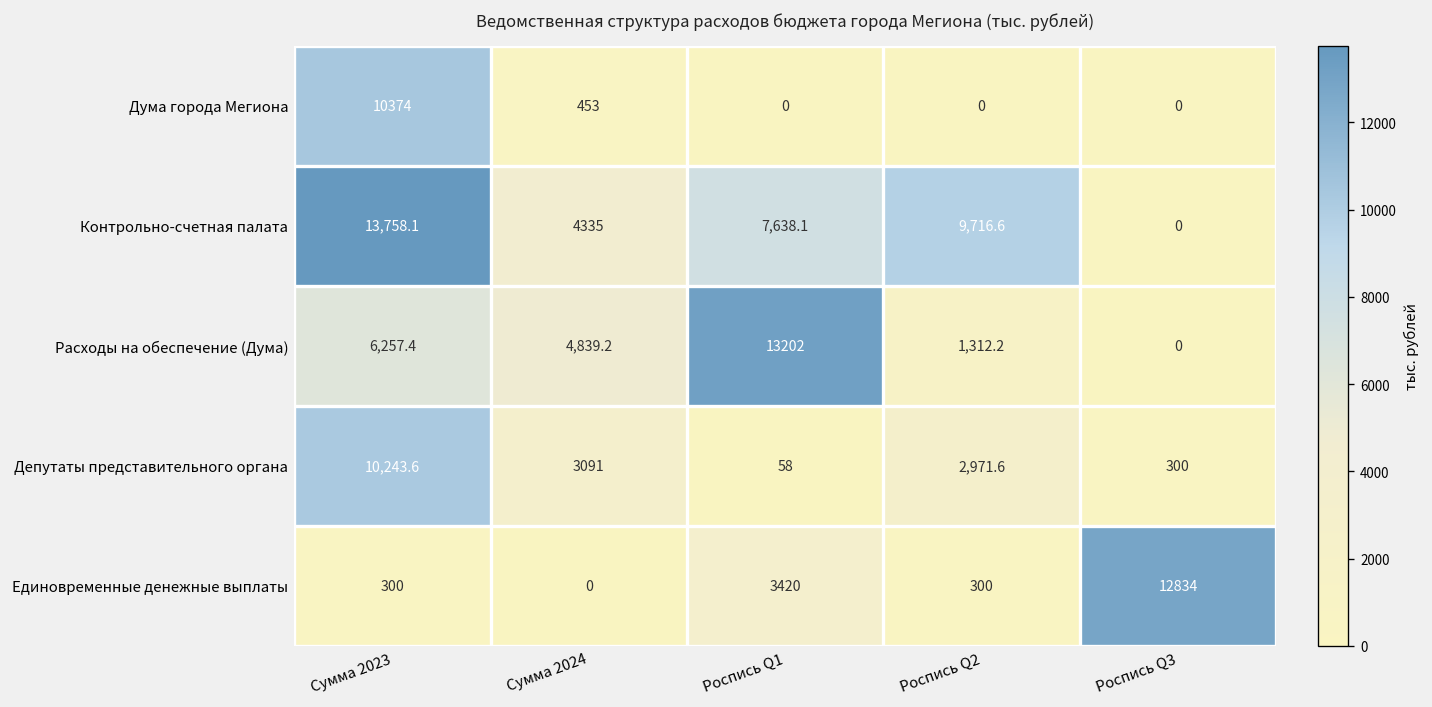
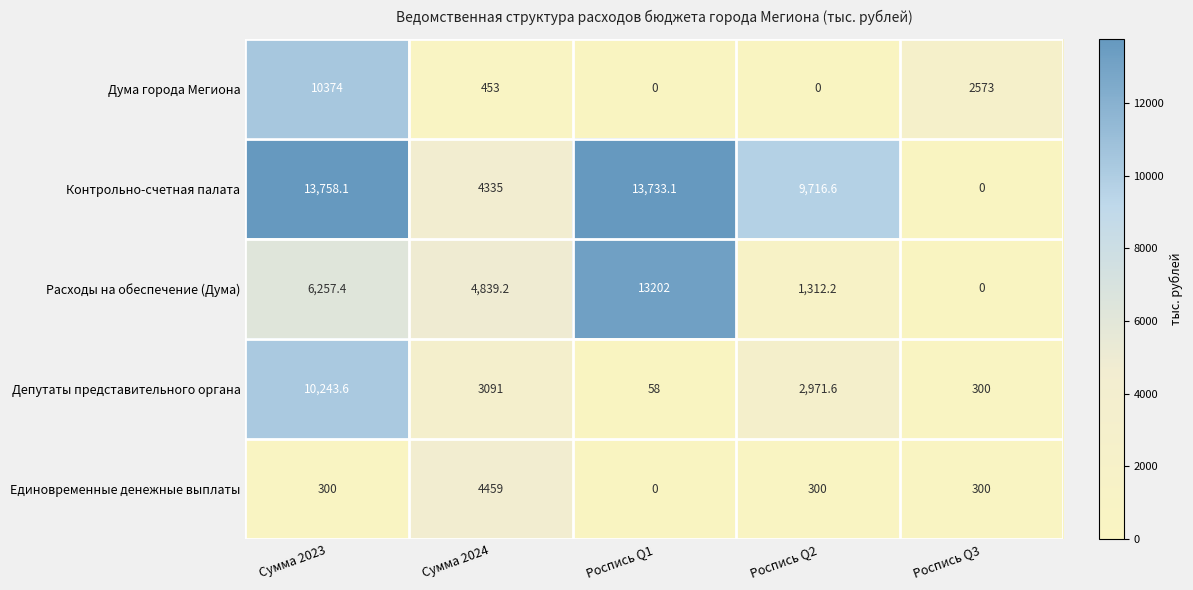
  {
    "Дума города Мегиона": {
      "Сумма 2023": "10374",
      "Сумма 2024": "453",
      "Роспись Q1": "0",
      "Роспись Q2": "0",
-     "Роспись Q3": "0"
+     "Роспись Q3": "2573"
    },
    "Контрольно-счетная палата": {
      "Сумма 2023": "13,758.1",
      "Сумма 2024": "4335",
-     "Роспись Q1": "7,638.1",
+     "Роспись Q1": "13,733.1",
      "Роспись Q2": "9,716.6",
      "Роспись Q3": "0"
    },
    "Расходы на обеспечение (Дума)": {
      "Сумма 2023": "6,257.4",
      "Сумма 2024": "4,839.2",
      "Роспись Q1": "13202",
      "Роспись Q2": "1,312.2",
      "Роспись Q3": "0"
    },
    "Депутаты представительного органа": {
      "Сумма 2023": "10,243.6",
      "Сумма 2024": "3091",
      "Роспись Q1": "58",
      "Роспись Q2": "2,971.6",
      "Роспись Q3": "300"
    },
    "Единовременные денежные выплаты": {
      "Сумма 2023": "300",
-     "Сумма 2024": "0",
-     "Роспись Q1": "3420",
+     "Сумма 2024": "4459",
+     "Роспись Q1": "0",
      "Роспись Q2": "300",
-     "Роспись Q3": "12834"
+     "Роспись Q3": "300"
    }
  }
